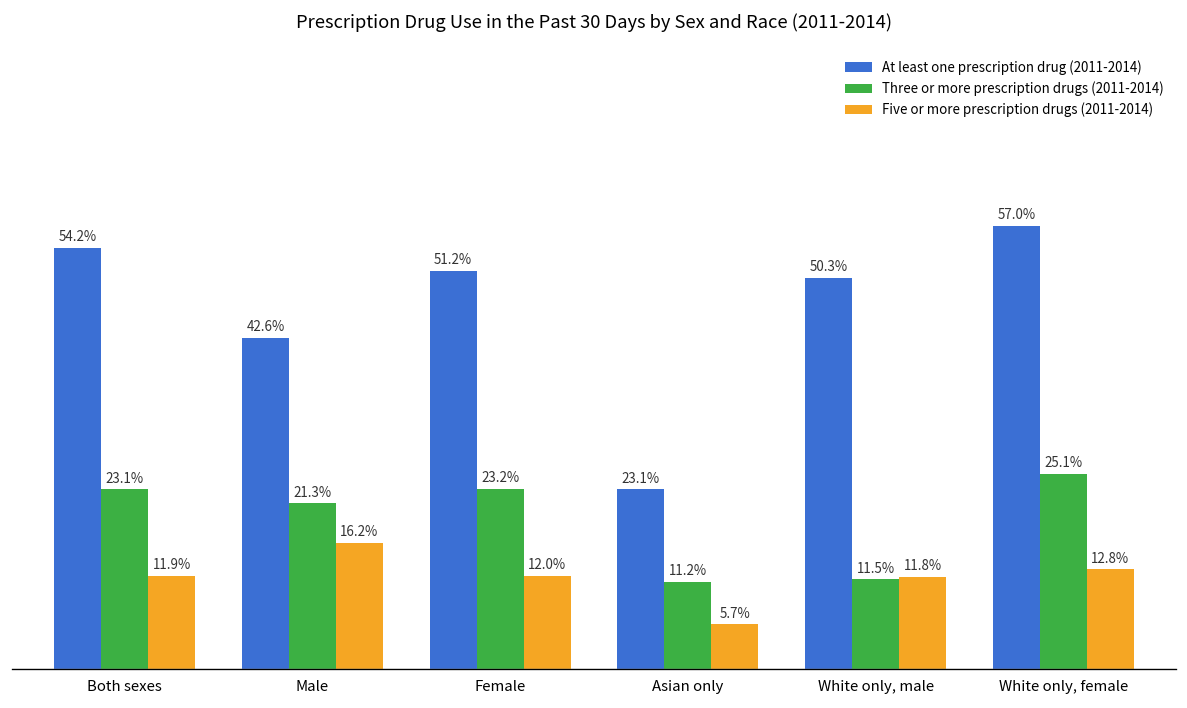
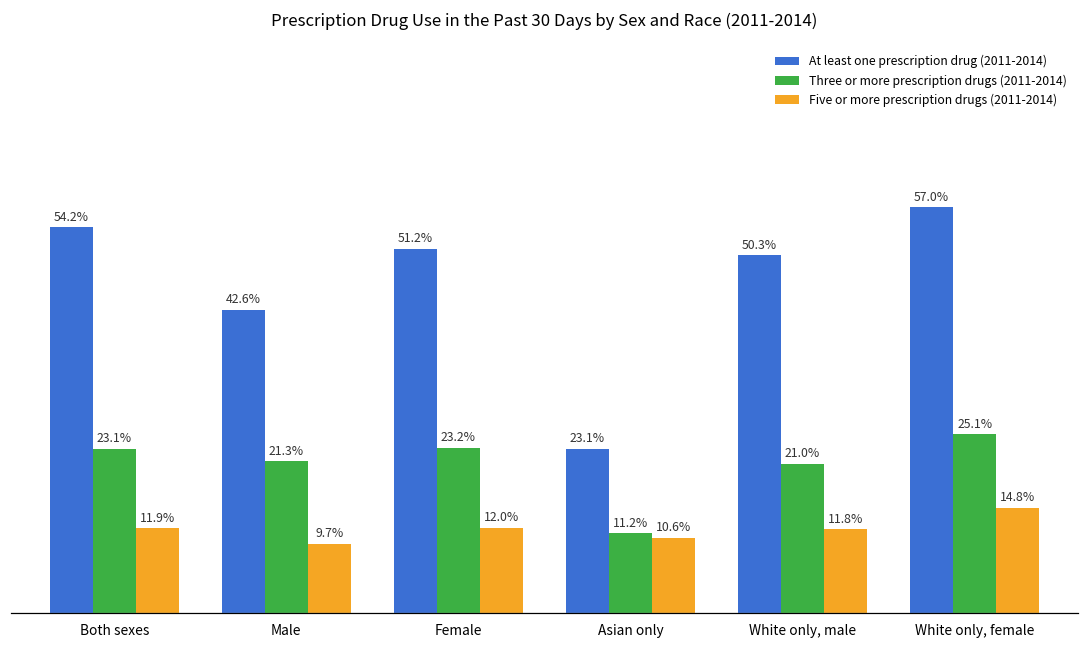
  {
    "At least one prescription drug (2011-2014)": {
      "Both sexes": "54.2%",
      "Male": "42.6%",
      "Female": "51.2%",
      "Asian only": "23.1%",
      "White only, male": "50.3%",
      "White only, female": "57.0%"
    },
    "Three or more prescription drugs (2011-2014)": {
      "Both sexes": "23.1%",
      "Male": "21.3%",
      "Female": "23.2%",
      "Asian only": "11.2%",
-     "White only, male": "11.5%",
+     "White only, male": "21.0%",
      "White only, female": "25.1%"
    },
    "Five or more prescription drugs (2011-2014)": {
      "Both sexes": "11.9%",
-     "Male": "16.2%",
+     "Male": "9.7%",
      "Female": "12.0%",
-     "Asian only": "5.7%",
+     "Asian only": "10.6%",
      "White only, male": "11.8%",
-     "White only, female": "12.8%"
+     "White only, female": "14.8%"
    }
  }
